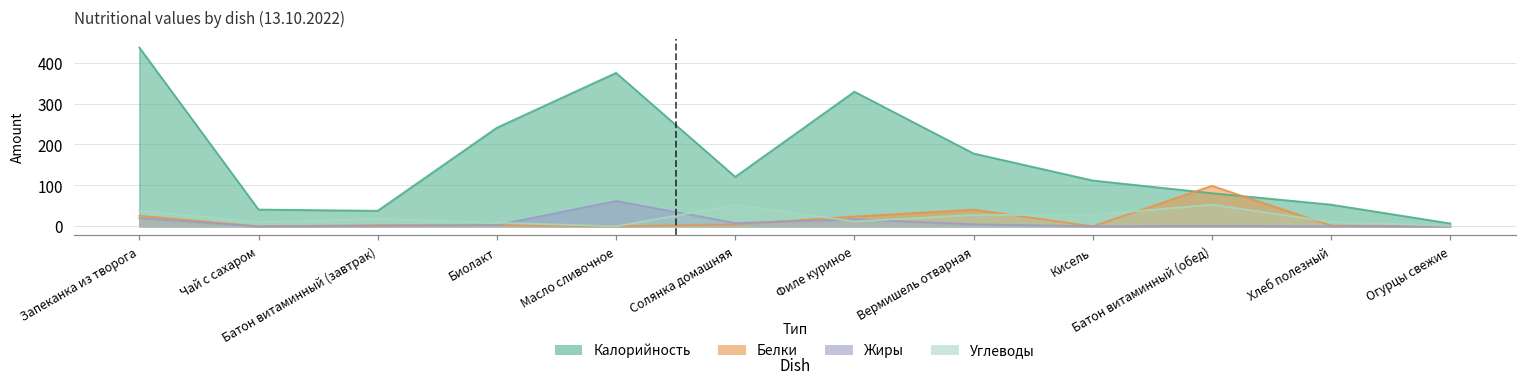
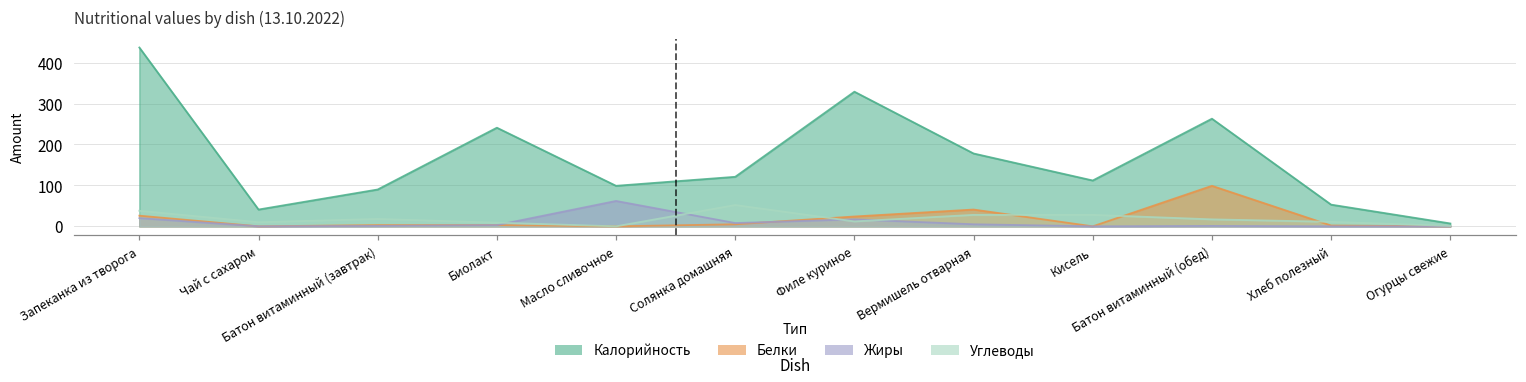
  {
    "Калорийность": {
      "Запеканка из творога": 440,
      "Чай с сахаром": 40,
-     "Батон витаминный (завтрак)": 40,
+     "Батон витаминный (завтрак)": 90,
      "Биолакт": 240,
-     "Масло сливочное": 380,
+     "Масло сливочное": 100,
      "Солянка домашняя": 120,
      "Филе куриное": 330,
      "Вермишель отварная": 180,
      "Кисель": 110,
-     "Батон витаминный (обед)": 80,
+     "Батон витаминный (обед)": 260,
      "Хлеб полезный": 50
    },
    "Белки": {
      "Филе куриное": 20,
      "Вермишель отварная": 40,
      "Батон витаминный (обед)": 100
    },
    "Жиры": {
      "Масло сливочное": 60,
      "Вермишель отварная": 10,
      "Батон витаминный (обед)": 0
    },
    "Углеводы": {
      "Запеканка из творога": 40,
      "Чай с сахаром": 10,
      "Батон витаминный (завтрак)": 20,
      "Солянка домашняя": 50,
      "Вермишель отварная": 30,
      "Кисель": 30,
-     "Батон витаминный (обед)": 50,
+     "Батон витаминный (обед)": 20,
      "Хлеб полезный": 10
    }
  }
